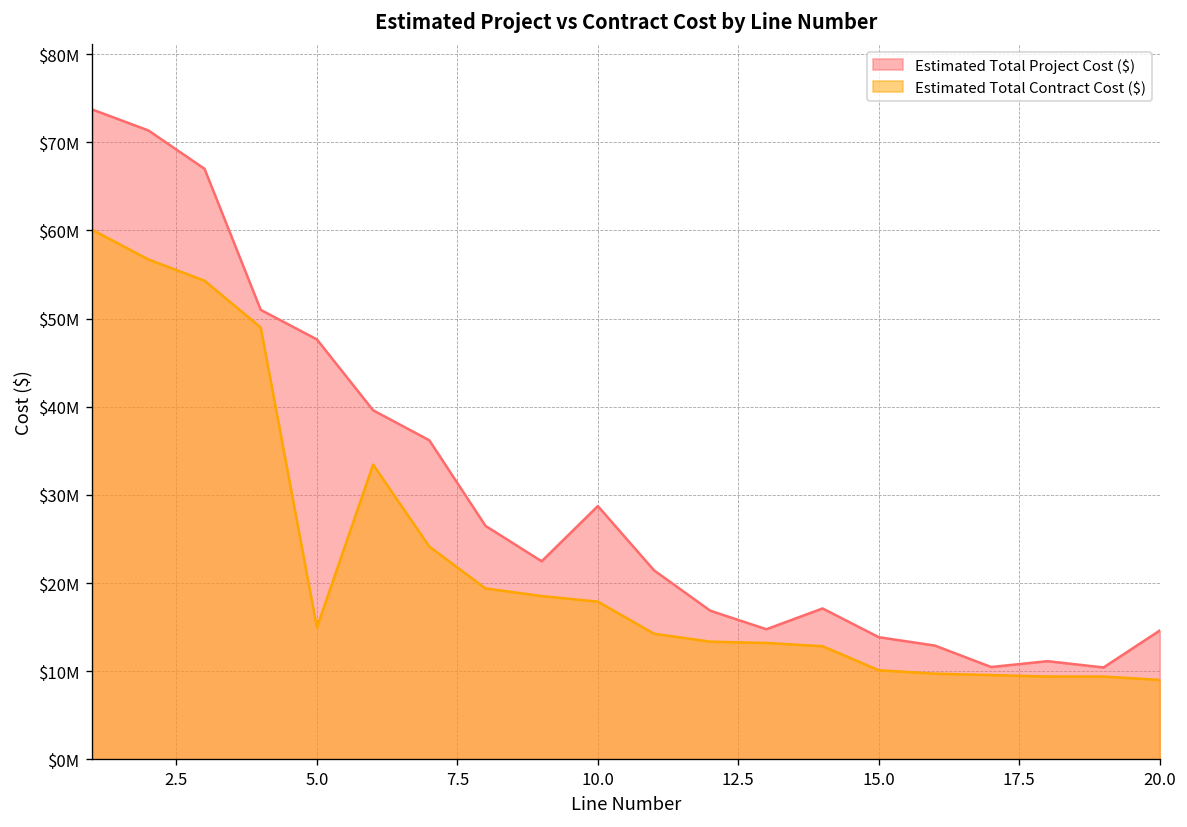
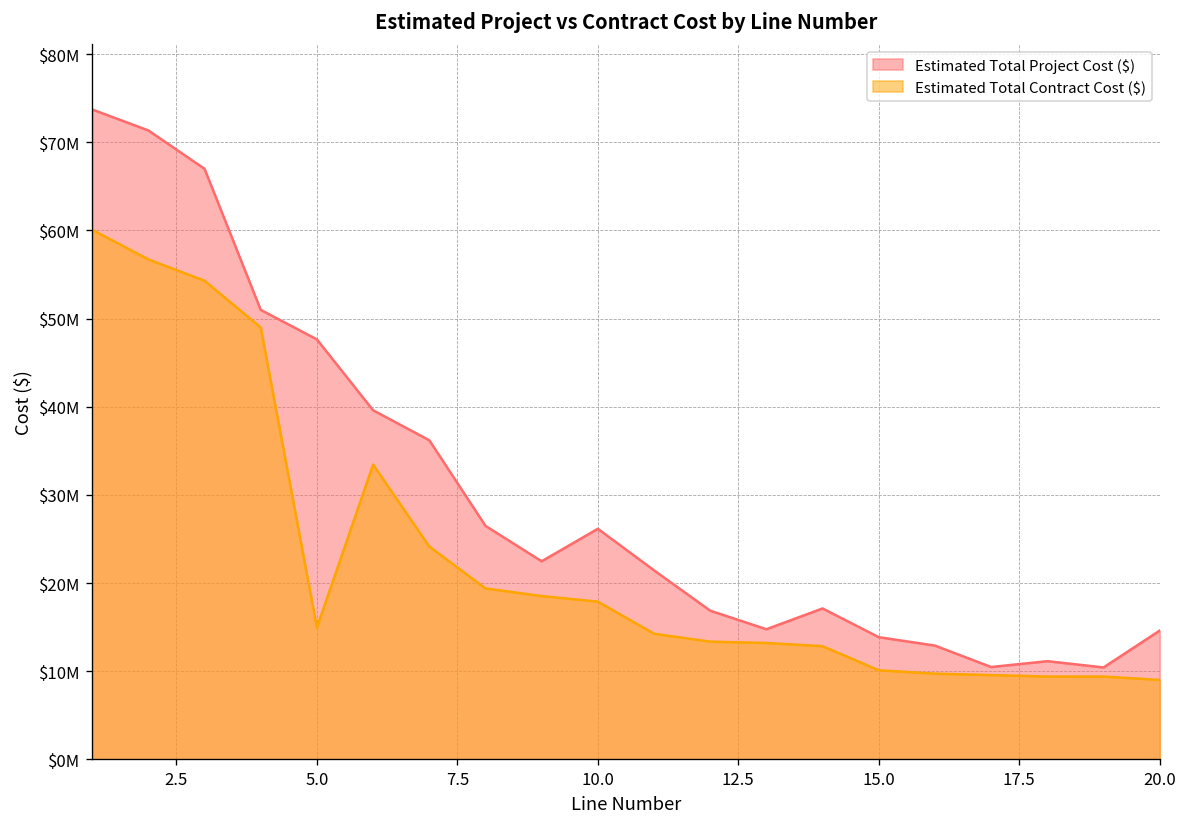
  {
    "Estimated Total Project Cost ($)": {
      "5.0": "$48000000",
-     "10.0": "$29000000",
+     "10.0": "$26000000",
      "15.0": "$14000000",
      "20.0": "$15000000"
    },
    "Estimated Total Contract Cost ($)": {
      "5.0": "$15000000",
      "10.0": "$18000000",
      "15.0": "$10000000",
      "20.0": "$9000000"
    }
  }
